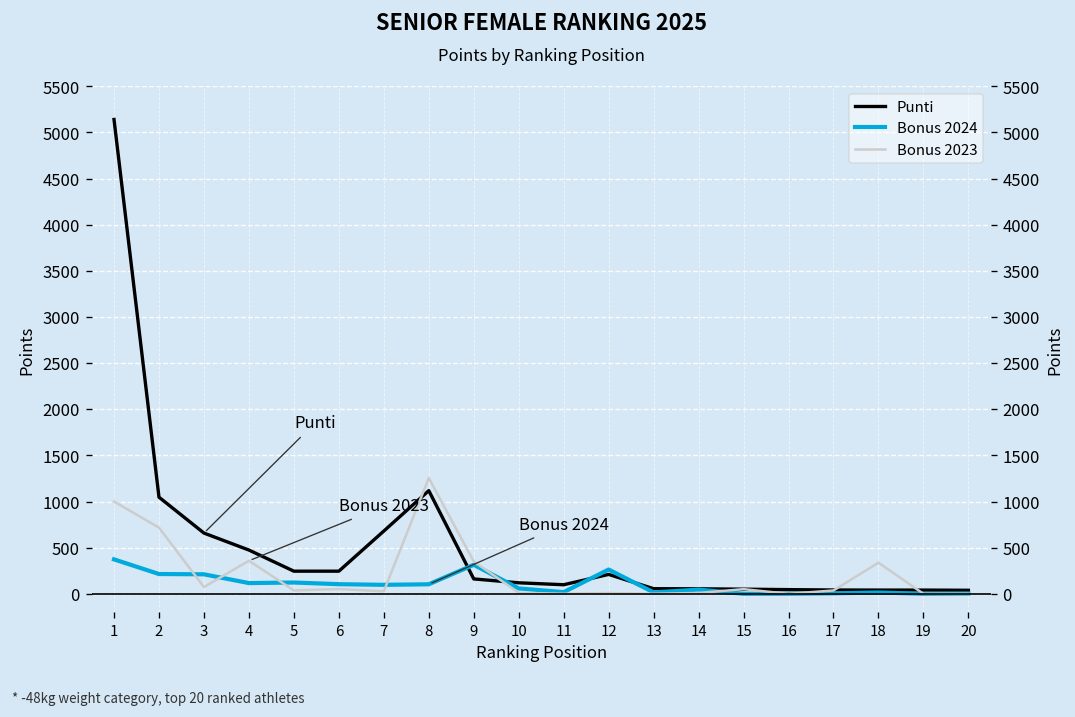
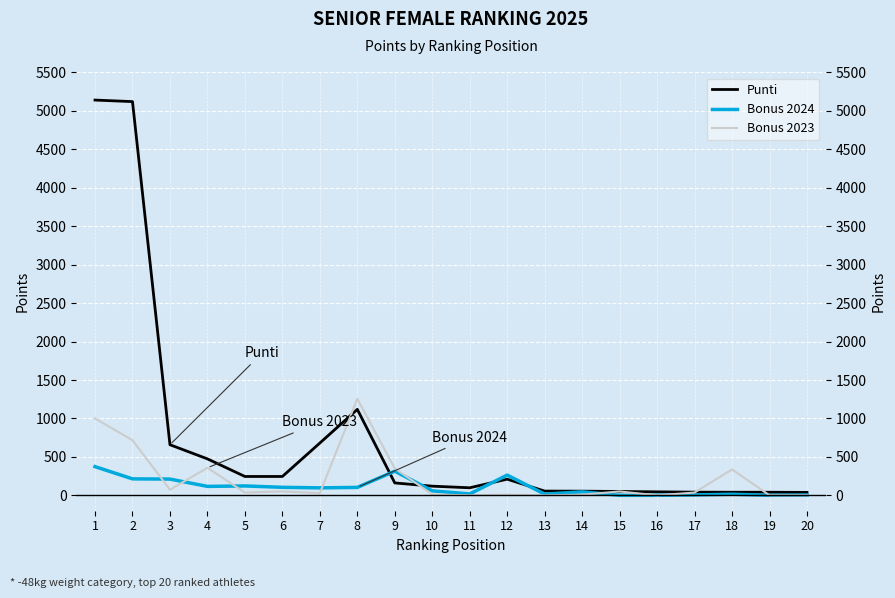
  {
    "Punti": {
      "1": 5100,
-     "2": 1000,
+     "2": 5100,
      "3": 700,
      "4": 500,
      "5": 200,
      "6": 200,
      "8": 1100,
      "11": 100,
      "13": 100,
      "16": 0,
      "19": 0,
      "20": 0
    },
    "Bonus 2024": {
      "1": 400,
      "2": 200,
      "3": 200,
      "4": 100,
      "5": 100,
      "6": 100,
      "7": 100,
      "8": 100,
      "10": 100,
      "15": 0
    },
    "Bonus 2023": {
      "1": 1000,
      "2": 700,
      "3": 100,
      "4": 400,
      "5": 0,
      "6": 100,
      "7": 0,
      "8": 1300,
      "10": 0,
      "12": 0,
      "14": 0,
      "18": 300
    }
  }
